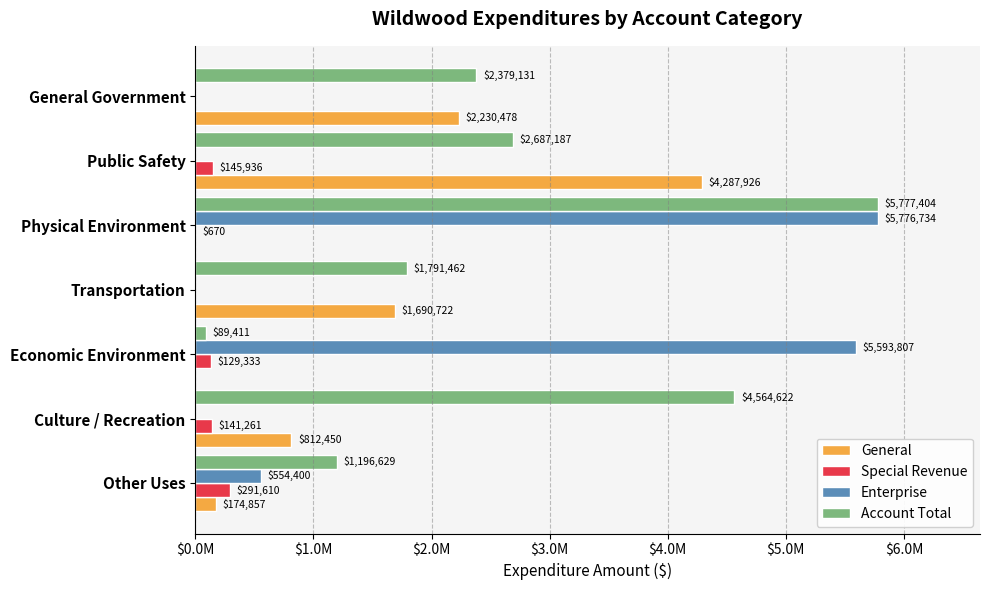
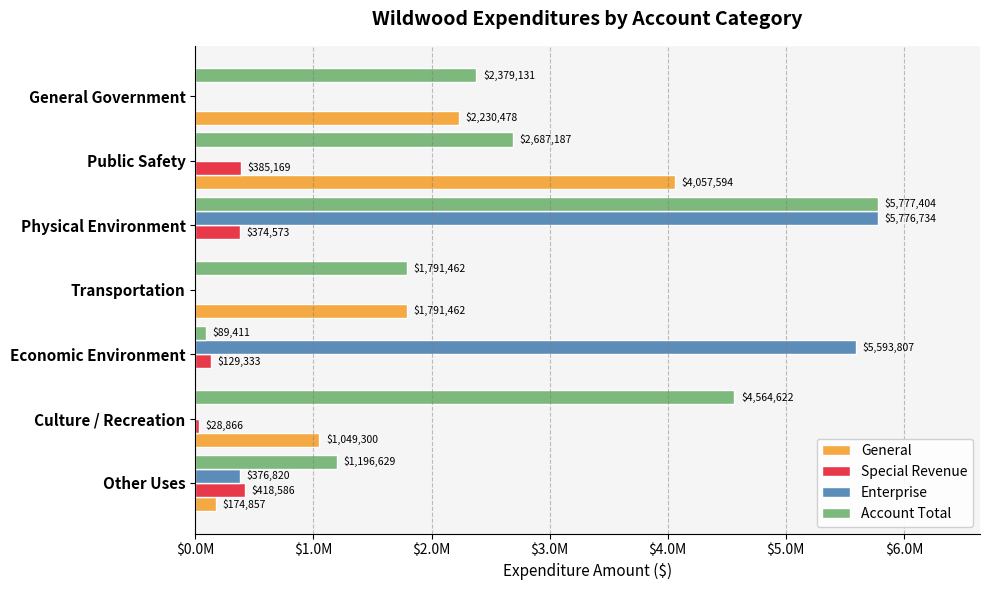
  {
    "General": {
      "General Government": "$2,230,478",
-     "Public Safety": "$4,287,926",
-     "Transportation": "$1,690,722",
-     "Culture / Recreation": "$812,450",
+     "Public Safety": "$4,057,594",
+     "Transportation": "$1,791,462",
+     "Culture / Recreation": "$1,049,300",
      "Other Uses": "$174,857"
    },
    "Special Revenue": {
-     "Public Safety": "$145,936",
-     "Physical Environment": "$670",
+     "Public Safety": "$385,169",
+     "Physical Environment": "$374,573",
      "Economic Environment": "$129,333",
-     "Culture / Recreation": "$141,261",
-     "Other Uses": "$291,610"
+     "Culture / Recreation": "$28,866",
+     "Other Uses": "$418,586"
    },
    "Enterprise": {
      "Physical Environment": "$5,776,734",
      "Economic Environment": "$5,593,807",
-     "Other Uses": "$554,400"
+     "Other Uses": "$376,820"
    },
    "Account Total": {
      "General Government": "$2,379,131",
      "Public Safety": "$2,687,187",
      "Physical Environment": "$5,777,404",
      "Transportation": "$1,791,462",
      "Economic Environment": "$89,411",
      "Culture / Recreation": "$4,564,622",
      "Other Uses": "$1,196,629"
    }
  }
